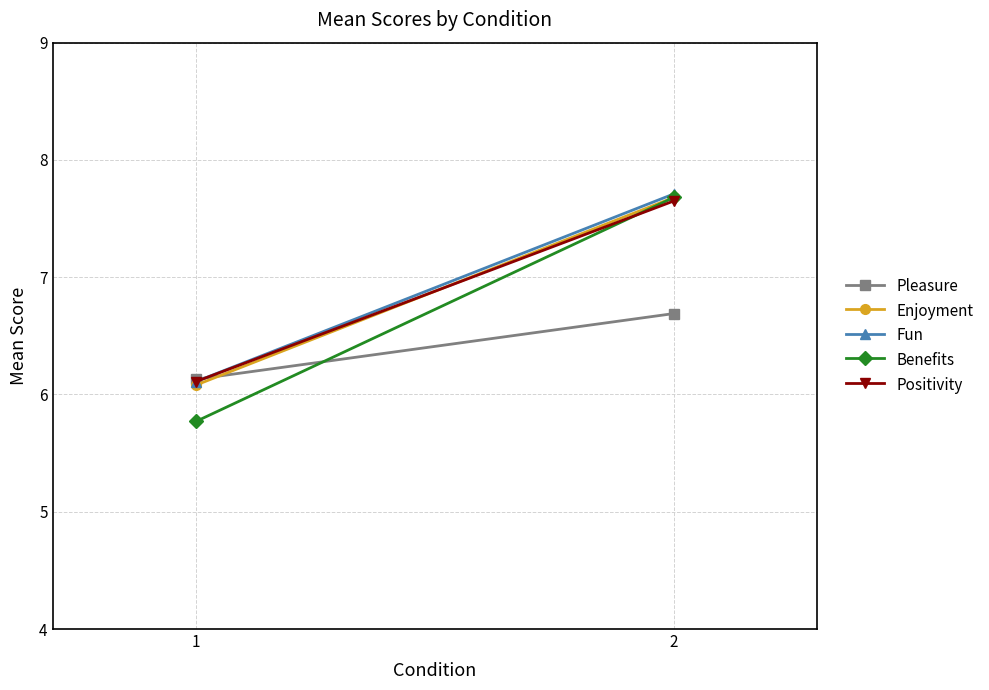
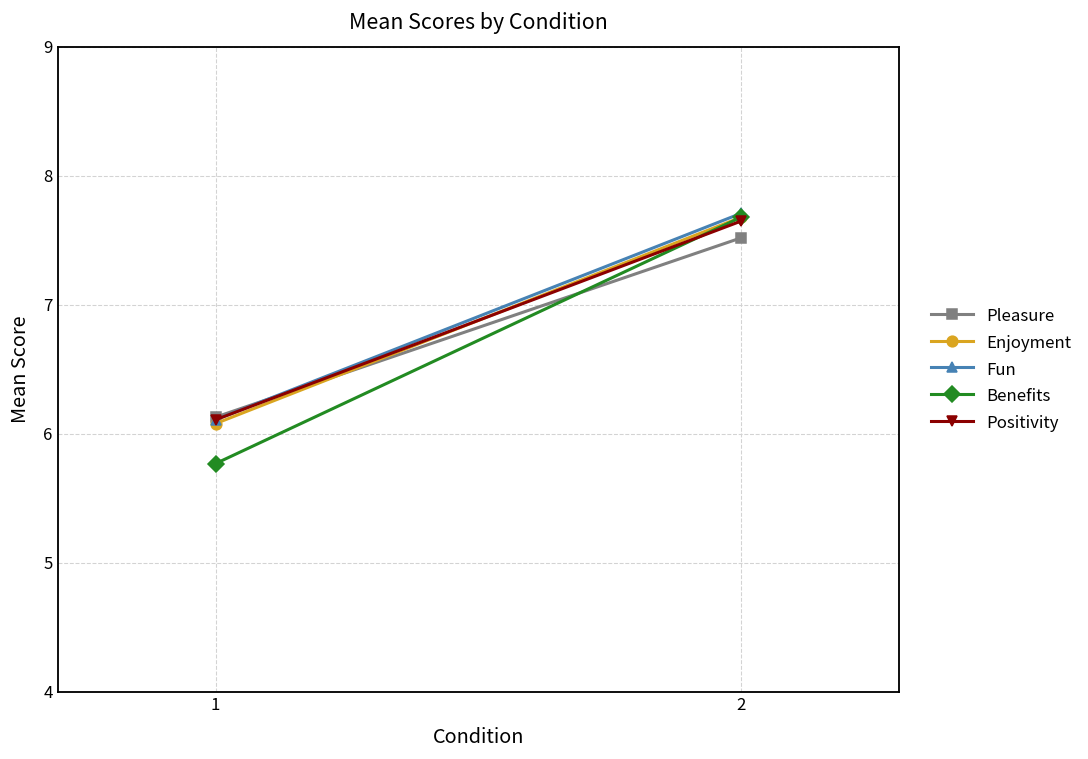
  {
    "Pleasure": {
-     "2": 6.69
+     "2": 7.52
    },
    "Enjoyment": {
      "1": 6.08
    },
    "Fun": {
      "2": 7.71
    },
    "Benefits": {
      "1": 5.77
    },
    "Positivity": {
      "2": 7.65
    }
  }
